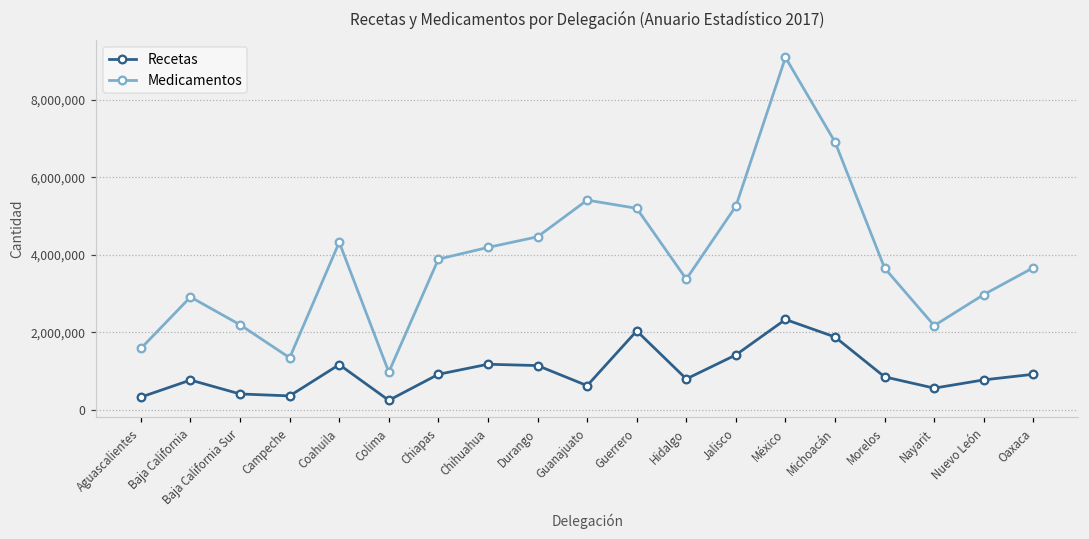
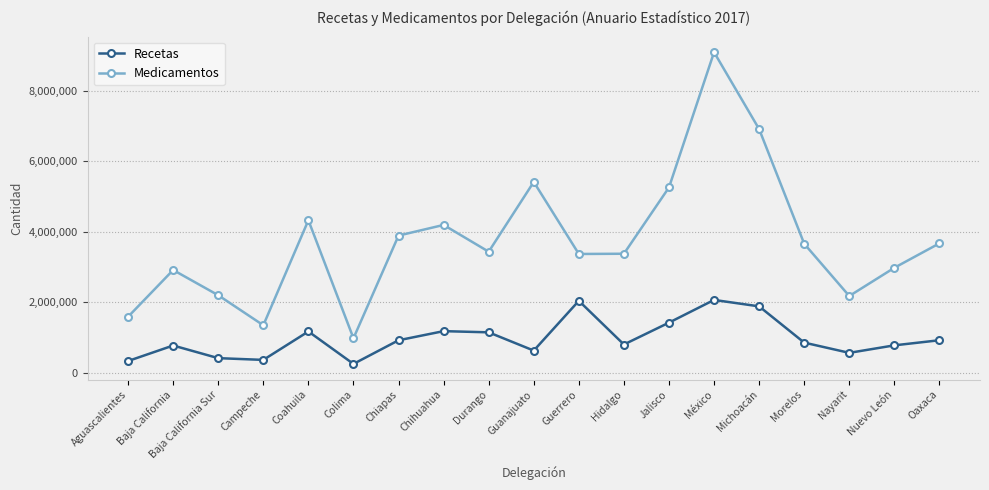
  {
    "Recetas": {
      "Aguascalientes": "300,000",
      "Baja California": "800,000",
      "Baja California Sur": "400,000",
      "Campeche": "400,000",
      "Coahuila": "1,200,000",
      "Colima": "200,000",
      "Chiapas": "900,000",
      "Chihuahua": "1,200,000",
      "Durango": "1,100,000",
      "Guanajuato": "600,000",
      "Guerrero": "2,000,000",
      "Hidalgo": "800,000",
      "Jalisco": "1,400,000",
-     "México": "2,300,000",
+     "México": "2,100,000",
      "Michoacán": "1,900,000",
      "Morelos": "900,000",
      "Nayarit": "600,000",
      "Nuevo León": "800,000",
      "Oaxaca": "900,000"
    },
    "Medicamentos": {
      "Aguascalientes": "1,600,000",
      "Baja California": "2,900,000",
      "Baja California Sur": "2,200,000",
      "Campeche": "1,300,000",
      "Coahuila": "4,300,000",
      "Colima": "1,000,000",
      "Chiapas": "3,900,000",
      "Chihuahua": "4,200,000",
-     "Durango": "4,500,000",
+     "Durango": "3,400,000",
      "Guanajuato": "5,400,000",
-     "Guerrero": "5,200,000",
+     "Guerrero": "3,400,000",
      "Hidalgo": "3,400,000",
      "Jalisco": "5,300,000",
      "México": "9,100,000",
      "Michoacán": "6,900,000",
      "Morelos": "3,700,000",
      "Nayarit": "2,200,000",
      "Nuevo León": "3,000,000",
      "Oaxaca": "3,700,000"
    }
  }
